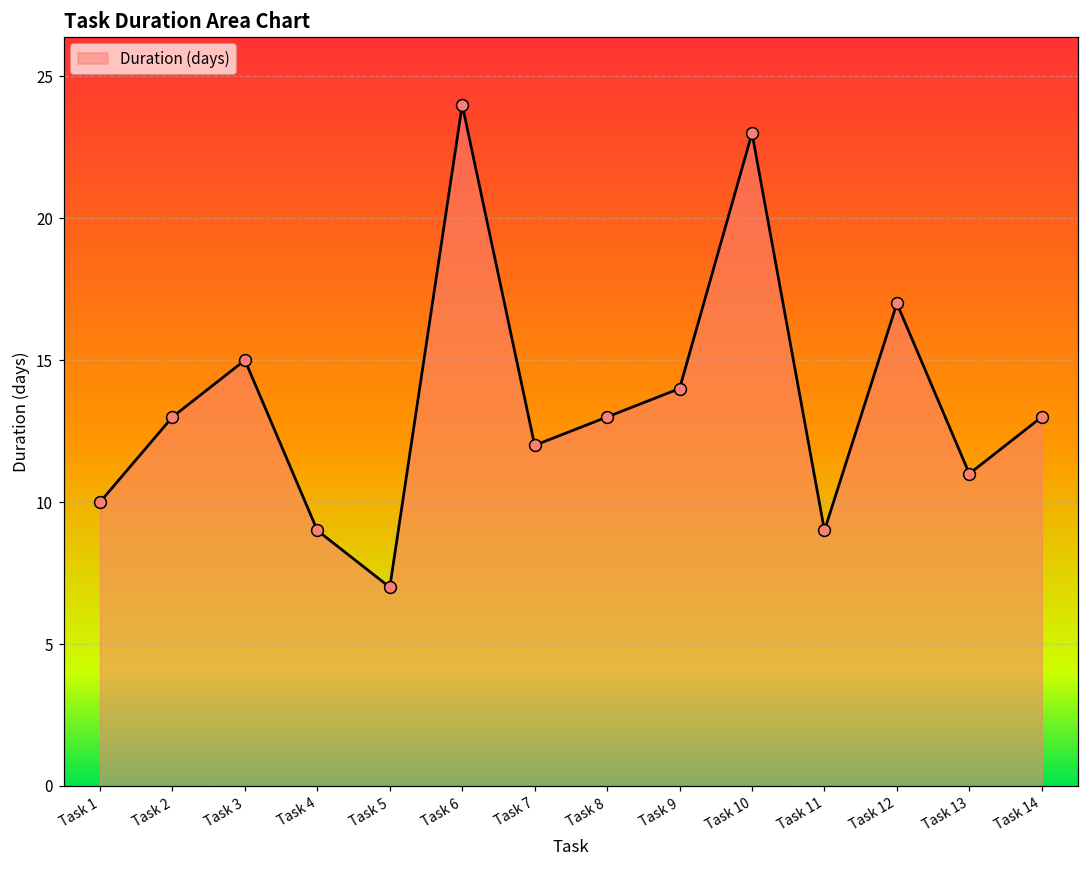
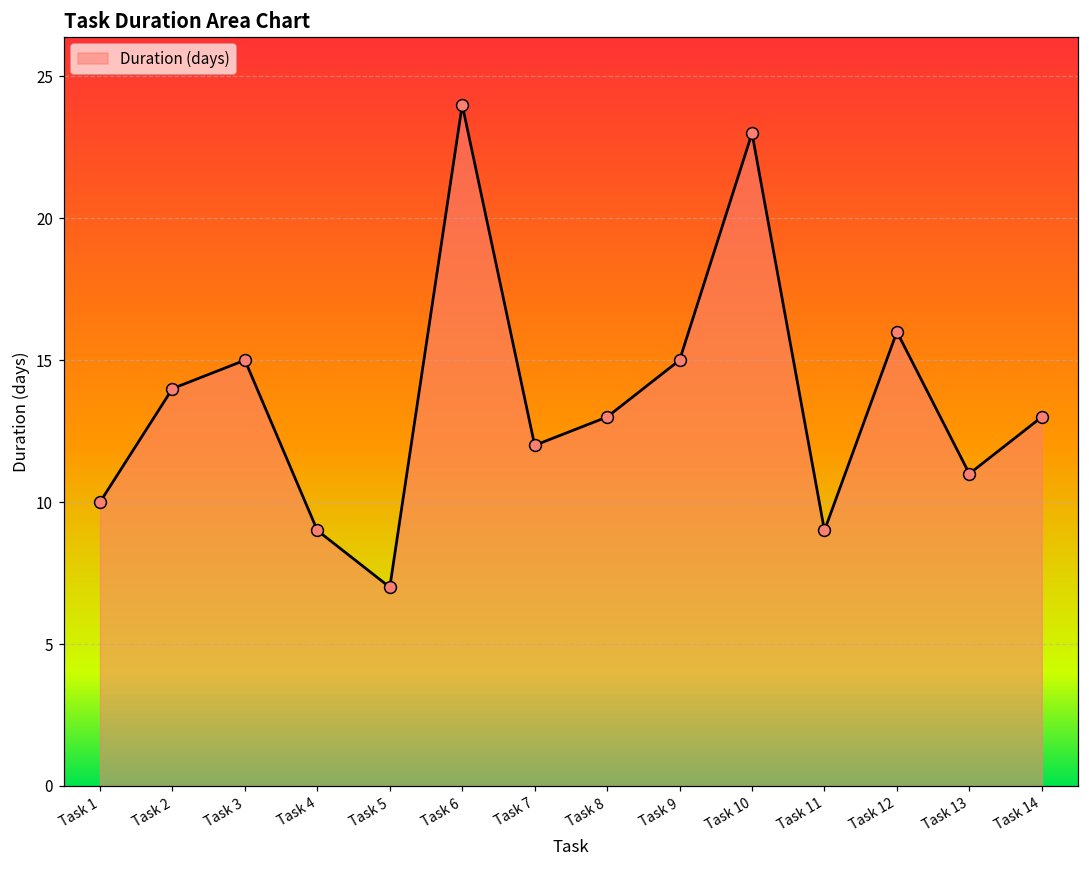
  {
    "Task 1": 10,
-   "Task 2": 13,
+   "Task 2": 14,
    "Task 3": 15,
    "Task 4": 9,
    "Task 5": 7,
    "Task 6": 24,
    "Task 7": 12,
    "Task 8": 13,
-   "Task 9": 14,
+   "Task 9": 15,
    "Task 10": 23,
    "Task 11": 9,
-   "Task 12": 17,
+   "Task 12": 16,
    "Task 13": 11,
    "Task 14": 13
  }
